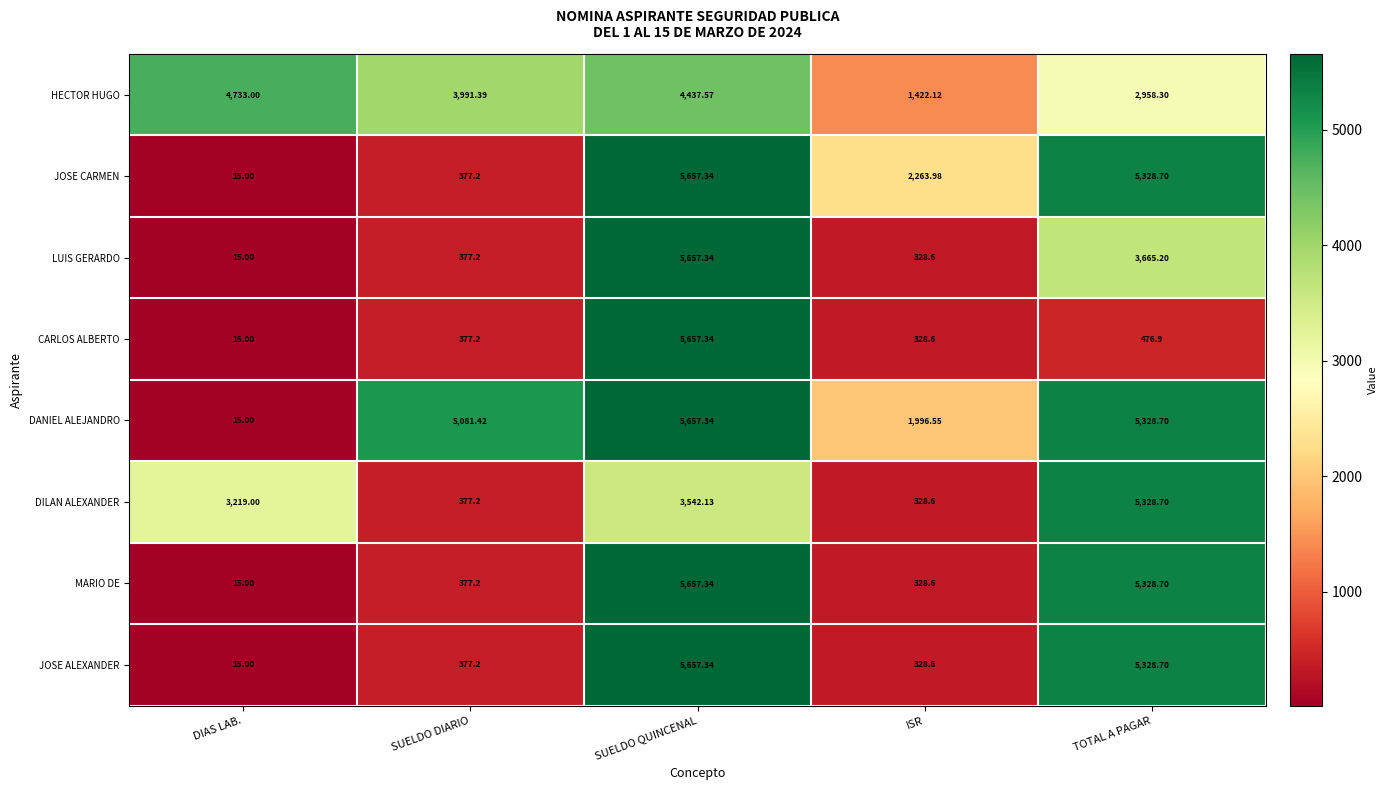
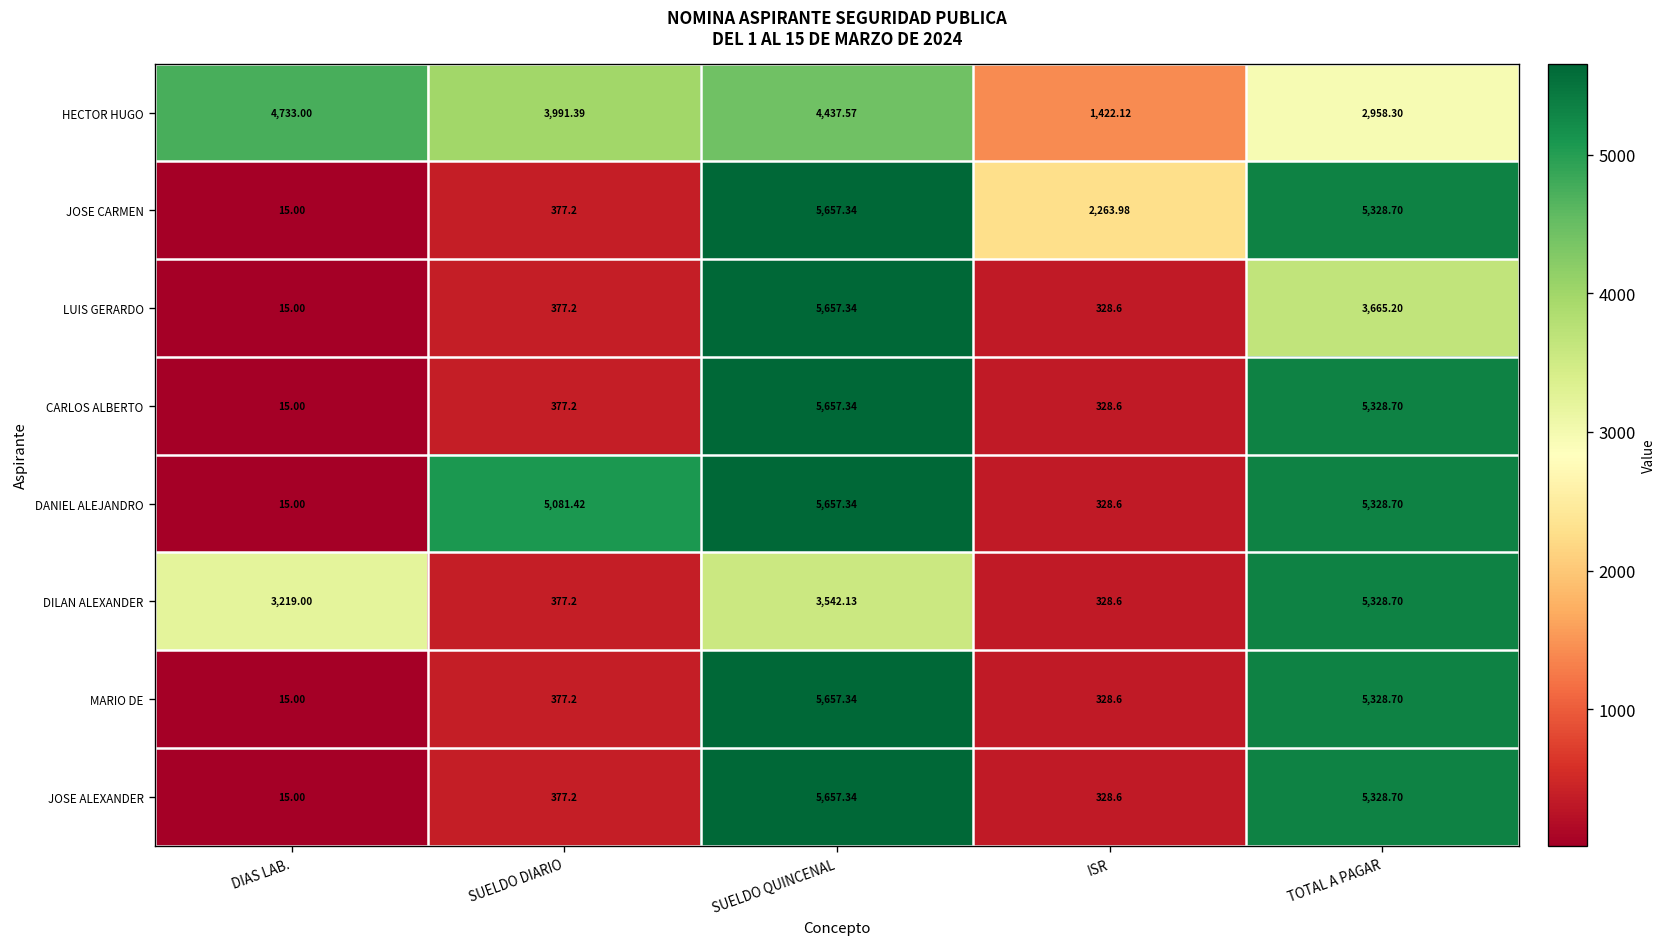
  {
    "HECTOR HUGO": {
      "DIAS LAB.": "4,733.00",
      "SUELDO DIARIO": "3,991.39",
      "SUELDO QUINCENAL": "4,437.57",
      "ISR": "1,422.12",
      "TOTAL A PAGAR": "2,958.30"
    },
    "JOSE CARMEN": {
      "DIAS LAB.": "15.00",
      "SUELDO DIARIO": "377.2",
      "SUELDO QUINCENAL": "5,657.34",
      "ISR": "2,263.98",
      "TOTAL A PAGAR": "5,328.70"
    },
    "LUIS GERARDO": {
      "DIAS LAB.": "15.00",
      "SUELDO DIARIO": "377.2",
      "SUELDO QUINCENAL": "5,657.34",
      "ISR": "328.6",
      "TOTAL A PAGAR": "3,665.20"
    },
    "CARLOS ALBERTO": {
      "DIAS LAB.": "15.00",
      "SUELDO DIARIO": "377.2",
      "SUELDO QUINCENAL": "5,657.34",
      "ISR": "328.6",
-     "TOTAL A PAGAR": "476.9"
+     "TOTAL A PAGAR": "5,328.70"
    },
    "DANIEL ALEJANDRO": {
      "DIAS LAB.": "15.00",
      "SUELDO DIARIO": "5,081.42",
      "SUELDO QUINCENAL": "5,657.34",
-     "ISR": "1,996.55",
+     "ISR": "328.6",
      "TOTAL A PAGAR": "5,328.70"
    },
    "DILAN ALEXANDER": {
      "DIAS LAB.": "3,219.00",
      "SUELDO DIARIO": "377.2",
      "SUELDO QUINCENAL": "3,542.13",
      "ISR": "328.6",
      "TOTAL A PAGAR": "5,328.70"
    },
    "MARIO DE": {
      "DIAS LAB.": "15.00",
      "SUELDO DIARIO": "377.2",
      "SUELDO QUINCENAL": "5,657.34",
      "ISR": "328.6",
      "TOTAL A PAGAR": "5,328.70"
    },
    "JOSE ALEXANDER": {
      "DIAS LAB.": "15.00",
      "SUELDO DIARIO": "377.2",
      "SUELDO QUINCENAL": "5,657.34",
      "ISR": "328.6",
      "TOTAL A PAGAR": "5,328.70"
    }
  }
